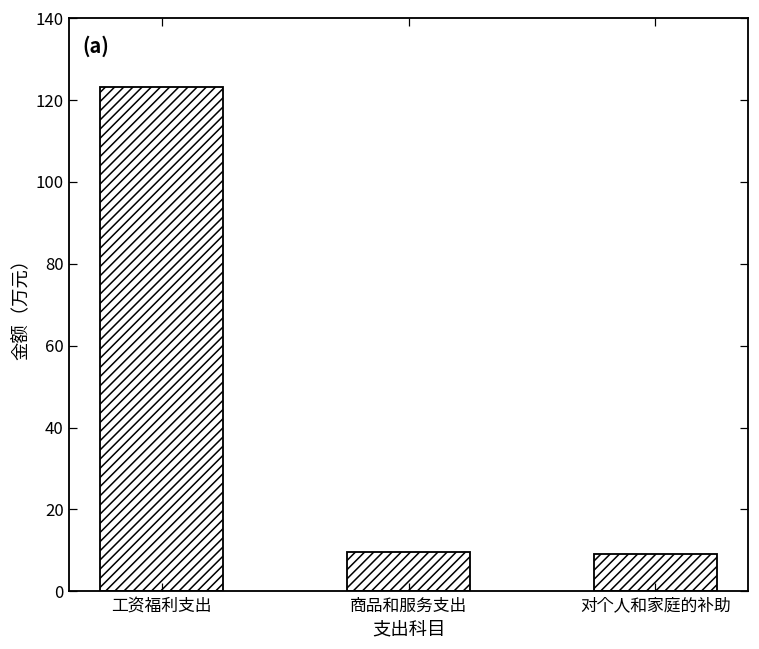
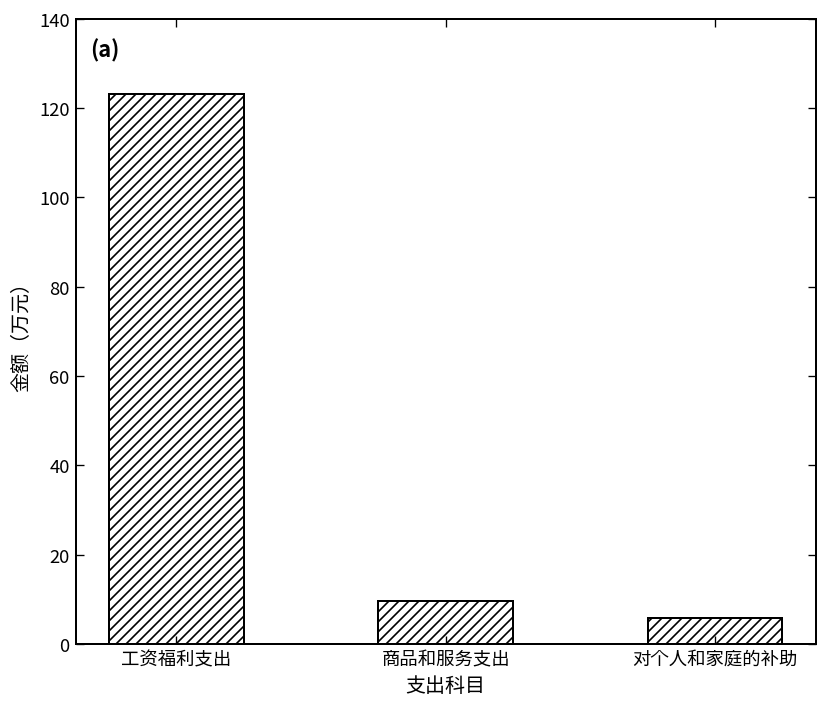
  {
    "工资福利支出": 123,
    "商品和服务支出": 10,
-   "对个人和家庭的补助": 9
+   "对个人和家庭的补助": 6
  }
